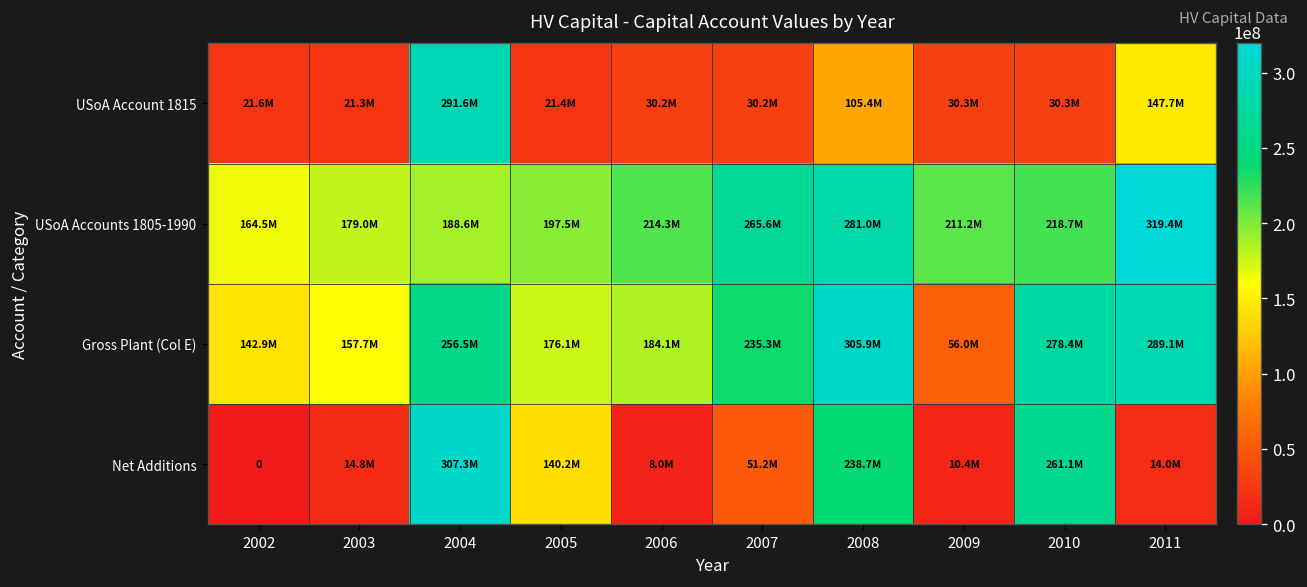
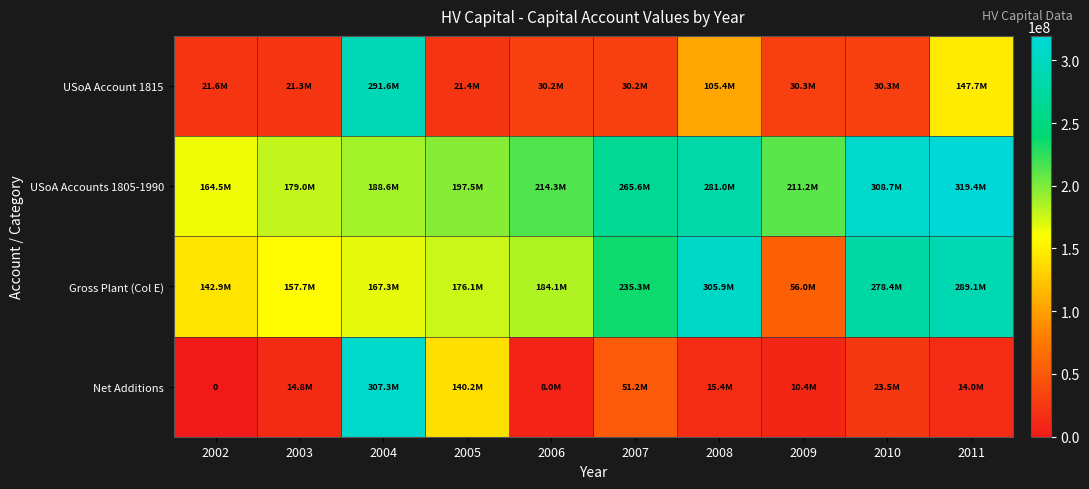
  {
    "USoA Account 1815": {
      "2002": "21.6M",
      "2003": "21.3M",
      "2004": "291.6M",
      "2005": "21.4M",
      "2006": "30.2M",
      "2007": "30.2M",
      "2008": "105.4M",
      "2009": "30.3M",
      "2010": "30.3M",
      "2011": "147.7M"
    },
    "USoA Accounts 1805-1990": {
      "2002": "164.5M",
      "2003": "179.0M",
      "2004": "188.6M",
      "2005": "197.5M",
      "2006": "214.3M",
      "2007": "265.6M",
      "2008": "281.0M",
      "2009": "211.2M",
-     "2010": "218.7M",
+     "2010": "308.7M",
      "2011": "319.4M"
    },
    "Gross Plant (Col E)": {
      "2002": "142.9M",
      "2003": "157.7M",
-     "2004": "256.5M",
+     "2004": "167.3M",
      "2005": "176.1M",
      "2006": "184.1M",
      "2007": "235.3M",
      "2008": "305.9M",
      "2009": "56.0M",
      "2010": "278.4M",
      "2011": "289.1M"
    },
    "Net Additions": {
      "2002": "0",
      "2003": "14.8M",
      "2004": "307.3M",
      "2005": "140.2M",
      "2006": "8.0M",
      "2007": "51.2M",
-     "2008": "238.7M",
+     "2008": "15.4M",
      "2009": "10.4M",
-     "2010": "261.1M",
+     "2010": "23.5M",
      "2011": "14.0M"
    }
  }
